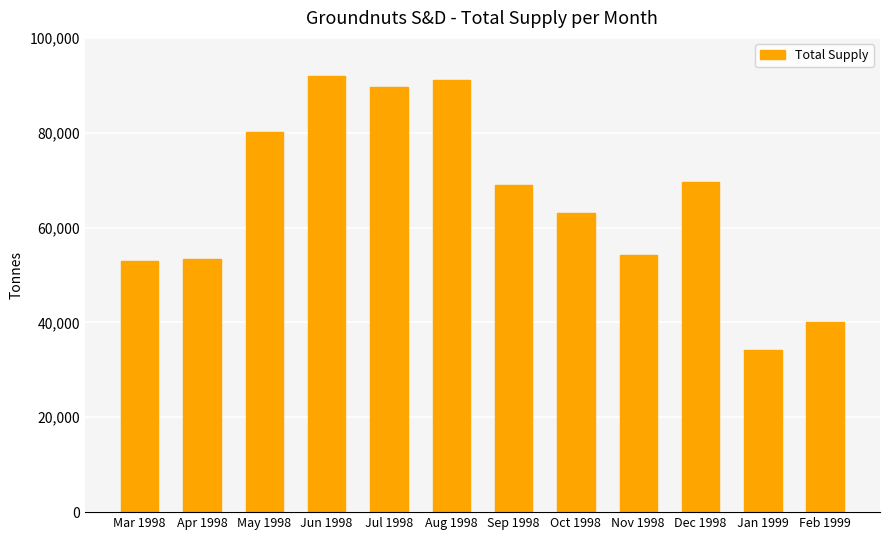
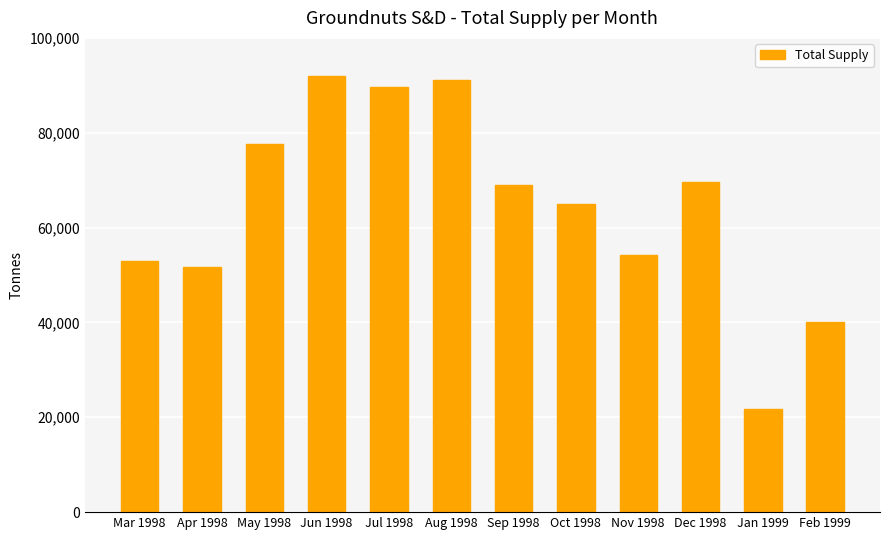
  {
    "Mar 1998": "53,000",
-   "Apr 1998": "53,000",
-   "May 1998": "80,000",
+   "Apr 1998": "52,000",
+   "May 1998": "78,000",
    "Jun 1998": "92,000",
    "Jul 1998": "90,000",
    "Aug 1998": "91,000",
    "Sep 1998": "69,000",
-   "Oct 1998": "63,000",
+   "Oct 1998": "65,000",
    "Nov 1998": "54,000",
    "Dec 1998": "70,000",
-   "Jan 1999": "34,000",
+   "Jan 1999": "22,000",
    "Feb 1999": "40,000"
  }
